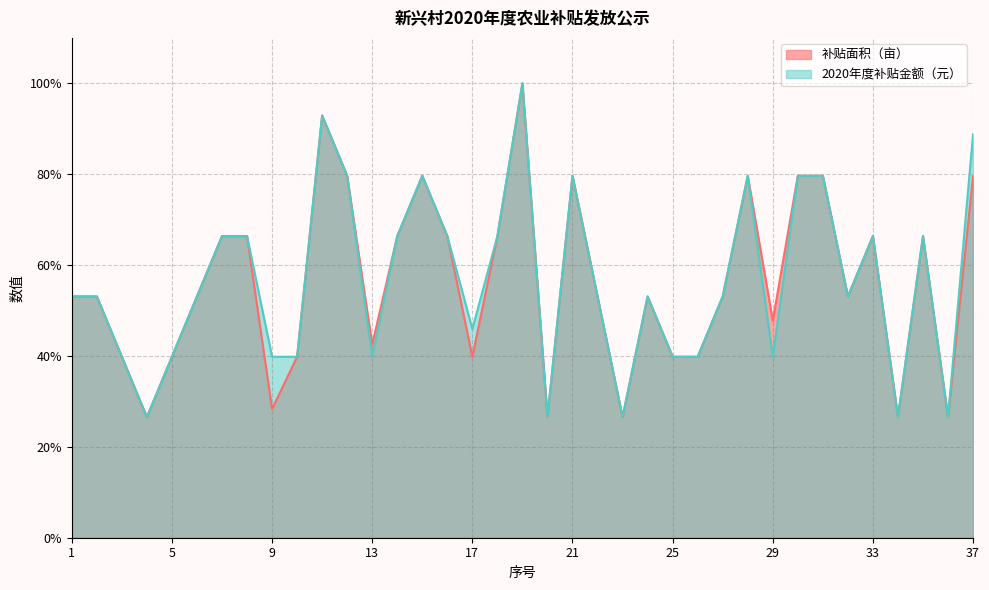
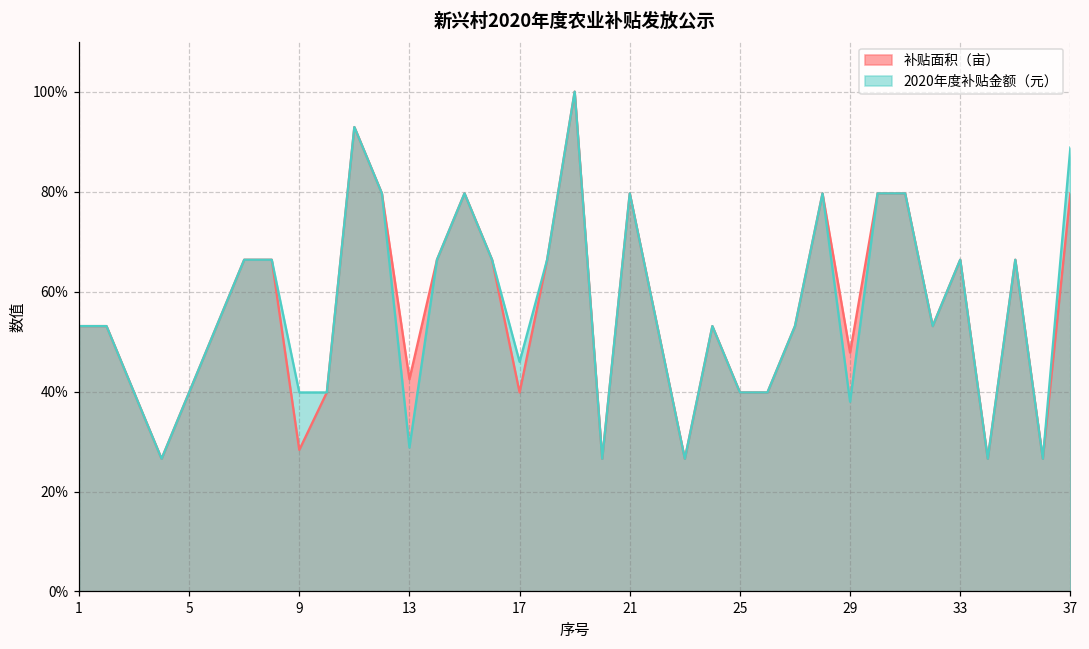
  {
    "补贴面积（亩）": {
      "9": "28%",
      "13": "42%",
      "17": "40%",
      "29": "48%",
      "37": "80%"
    },
    "2020年度补贴金额（元）": {
      "9": "40%",
-     "13": "40%",
+     "13": "29%",
      "17": "46%",
-     "29": "40%",
+     "29": "38%",
      "37": "89%"
    }
  }
